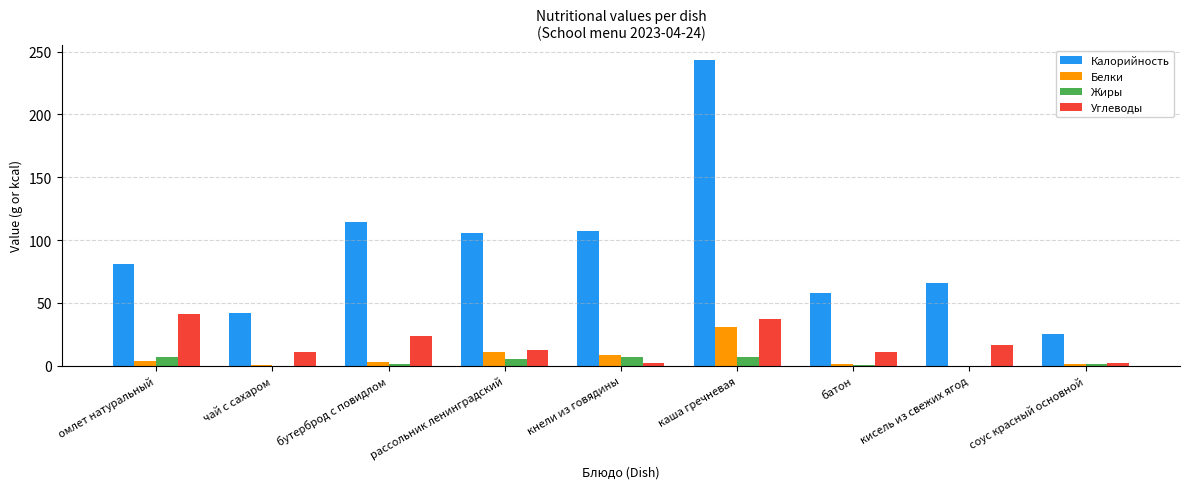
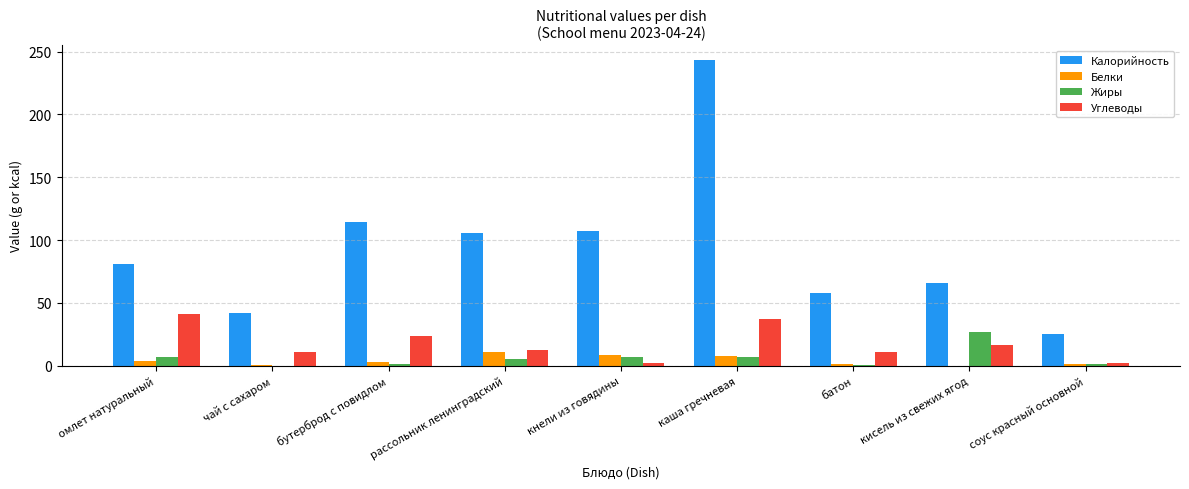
  {
    "Калорийность": {
      "омлет натуральный": 81,
      "чай с сахаром": 42,
      "бутерброд с повидлом": 114,
      "рассольник ленинградский": 106,
      "кнели из говядины": 107,
      "каша гречневая": 243,
      "батон": 58,
      "кисель из свежих ягод": 66,
      "соус красный основной": 25
    },
    "Белки": {
      "омлет натуральный": 4,
      "бутерброд с повидлом": 3,
      "рассольник ленинградский": 11,
      "кнели из говядины": 8,
-     "каша гречневая": 30
+     "каша гречневая": 8
    },
    "Жиры": {
      "омлет натуральный": 7,
      "рассольник ленинградский": 5,
      "кнели из говядины": 7,
      "каша гречневая": 7,
-     "кисель из свежих ягод": 0
+     "кисель из свежих ягод": 26
    },
    "Углеводы": {
      "омлет натуральный": 41,
      "чай с сахаром": 11,
      "бутерброд с повидлом": 23,
      "рассольник ленинградский": 12,
      "кнели из говядины": 2,
      "каша гречневая": 37,
      "батон": 11,
      "кисель из свежих ягод": 16
    }
  }
